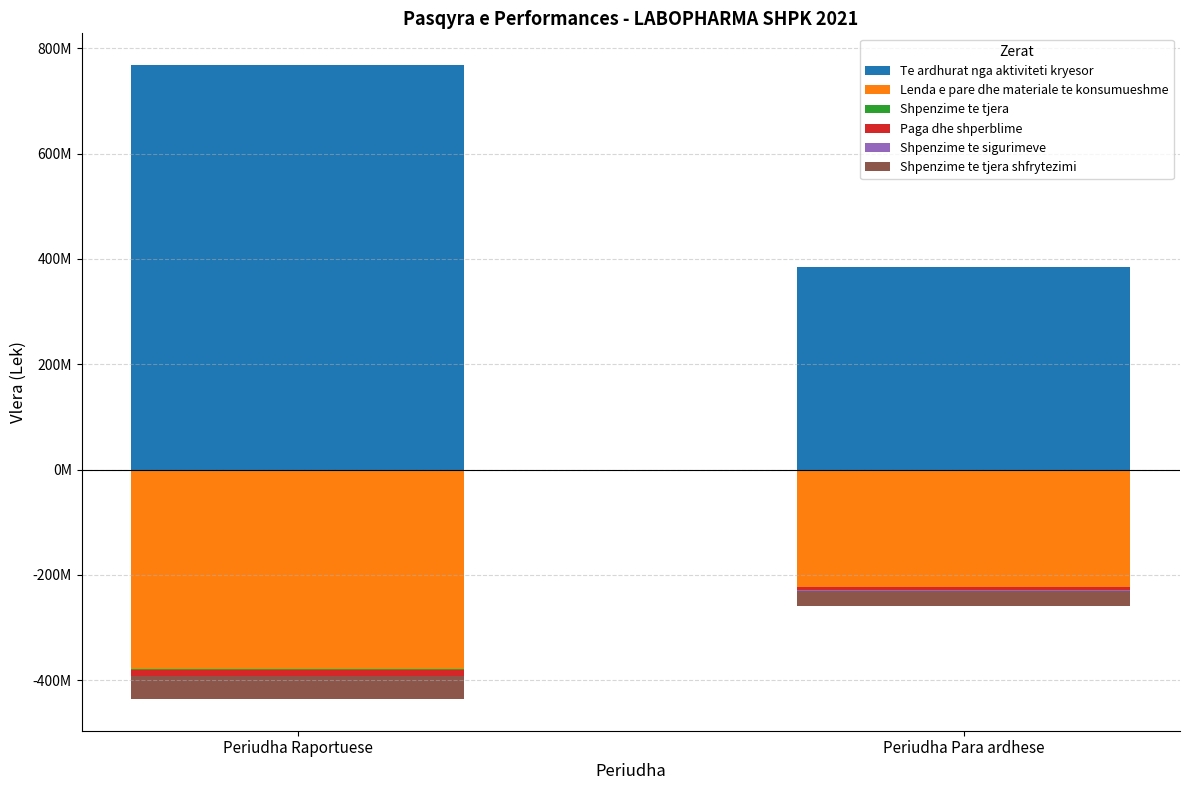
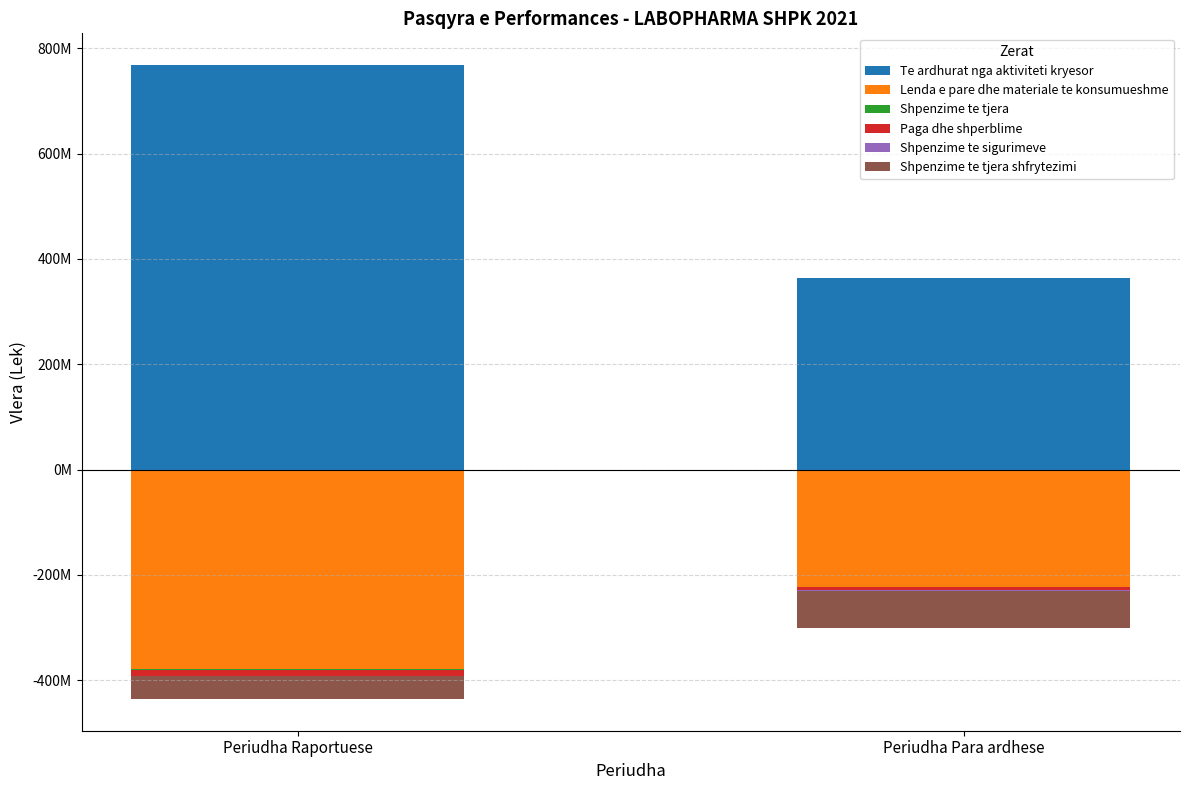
  {
    "Te ardhurat nga aktiviteti kryesor": {
      "Periudha Raportuese": 770000000,
-     "Periudha Para ardhese": 380000000
+     "Periudha Para ardhese": 360000000
    },
    "Shpenzime te tjera": {
      "Periudha Raportuese": -380000000,
      "Periudha Para ardhese": -220000000
    },
    "Paga dhe shperblime": {
      "Periudha Raportuese": -10000000,
      "Periudha Para ardhese": -10000000
    },
    "Shpenzime te tjera shfrytezimi": {
      "Periudha Raportuese": -40000000,
-     "Periudha Para ardhese": -30000000
+     "Periudha Para ardhese": -70000000
    }
  }
